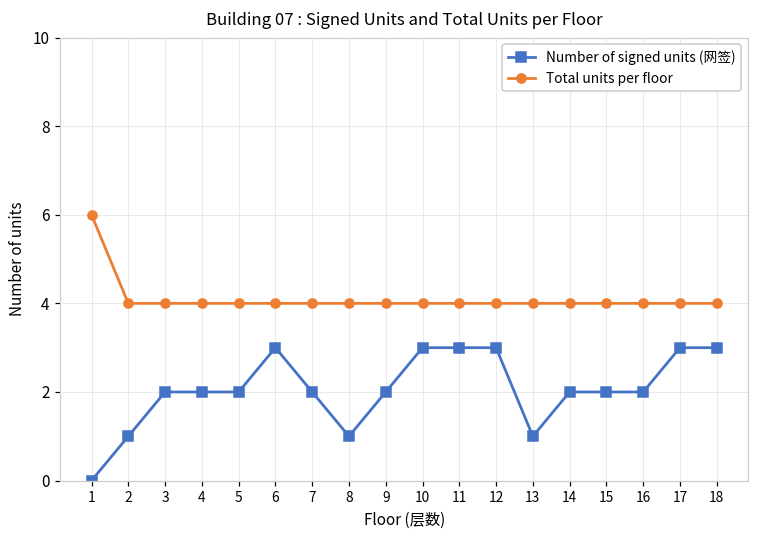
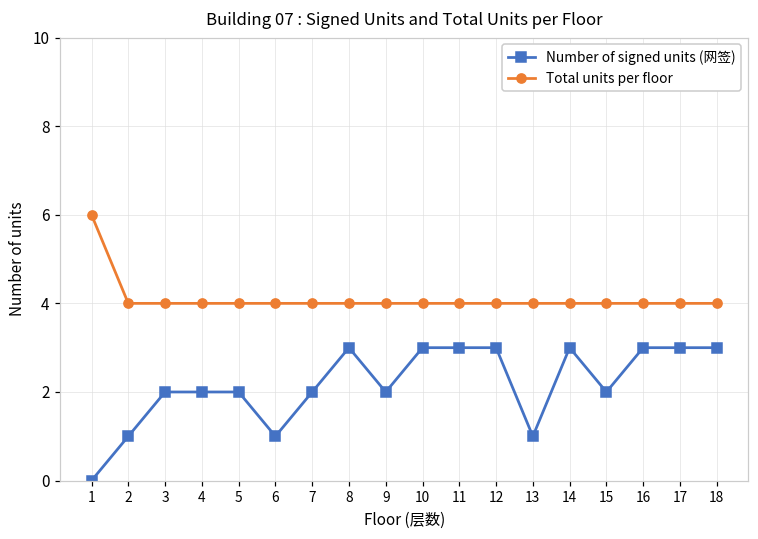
  {
    "Number of signed units (网签)": {
      "1": 0,
      "2": 1,
      "3": 2,
      "4": 2,
      "5": 2,
-     "6": 3,
+     "6": 1,
      "7": 2,
-     "8": 1,
+     "8": 3,
      "9": 2,
      "10": 3,
      "11": 3,
      "12": 3,
      "13": 1,
-     "14": 2,
+     "14": 3,
      "15": 2,
-     "16": 2,
+     "16": 3,
      "17": 3,
      "18": 3
    },
    "Total units per floor": {
      "1": 6,
      "2": 4,
      "3": 4,
      "4": 4,
      "5": 4,
      "6": 4,
      "7": 4,
      "8": 4,
      "9": 4,
      "10": 4,
      "11": 4,
      "12": 4,
      "13": 4,
      "14": 4,
      "15": 4,
      "16": 4,
      "17": 4,
      "18": 4
    }
  }
